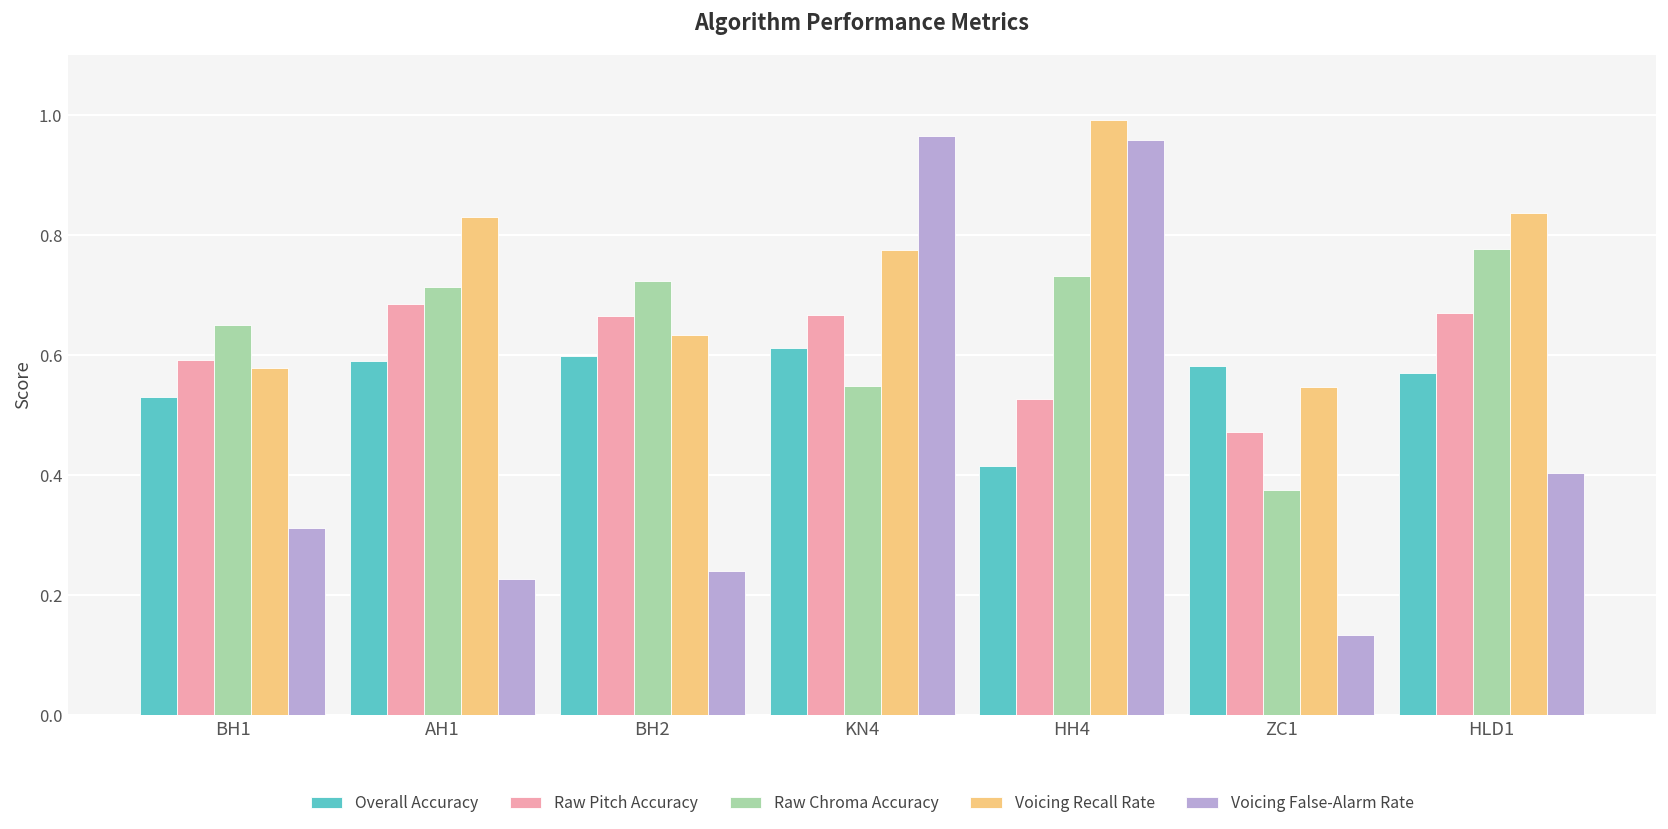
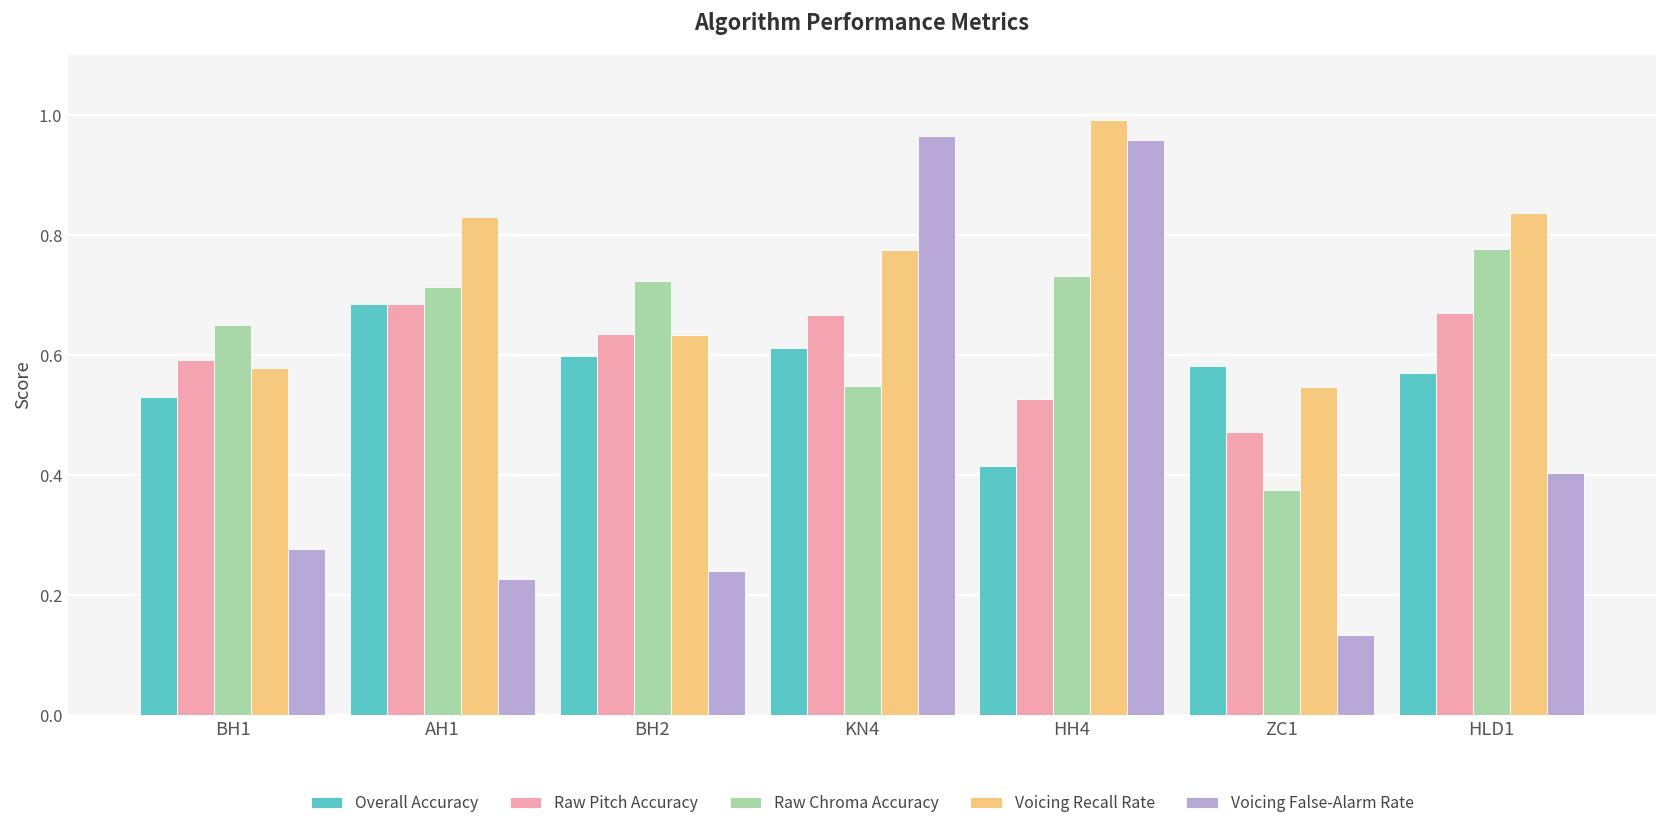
  {
    "Overall Accuracy": {
      "BH1": 0.53,
-     "AH1": 0.59,
+     "AH1": 0.68,
      "BH2": 0.60,
      "KN4": 0.61,
      "HH4": 0.42,
      "ZC1": 0.58,
      "HLD1": 0.57
    },
    "Raw Pitch Accuracy": {
      "BH1": 0.59,
      "AH1": 0.68,
-     "BH2": 0.66,
+     "BH2": 0.63,
      "KN4": 0.67,
      "HH4": 0.53,
      "ZC1": 0.47,
      "HLD1": 0.67
    },
    "Raw Chroma Accuracy": {
      "BH1": 0.65,
      "AH1": 0.71,
      "BH2": 0.72,
      "KN4": 0.55,
      "HH4": 0.73,
      "ZC1": 0.37,
      "HLD1": 0.78
    },
    "Voicing Recall Rate": {
      "BH1": 0.58,
      "AH1": 0.83,
      "BH2": 0.63,
      "KN4": 0.77,
      "HH4": 0.99,
      "ZC1": 0.55,
      "HLD1": 0.84
    },
    "Voicing False-Alarm Rate": {
-     "BH1": 0.31,
+     "BH1": 0.28,
      "AH1": 0.23,
      "BH2": 0.24,
      "KN4": 0.96,
      "HH4": 0.96,
      "ZC1": 0.13,
      "HLD1": 0.40
    }
  }
